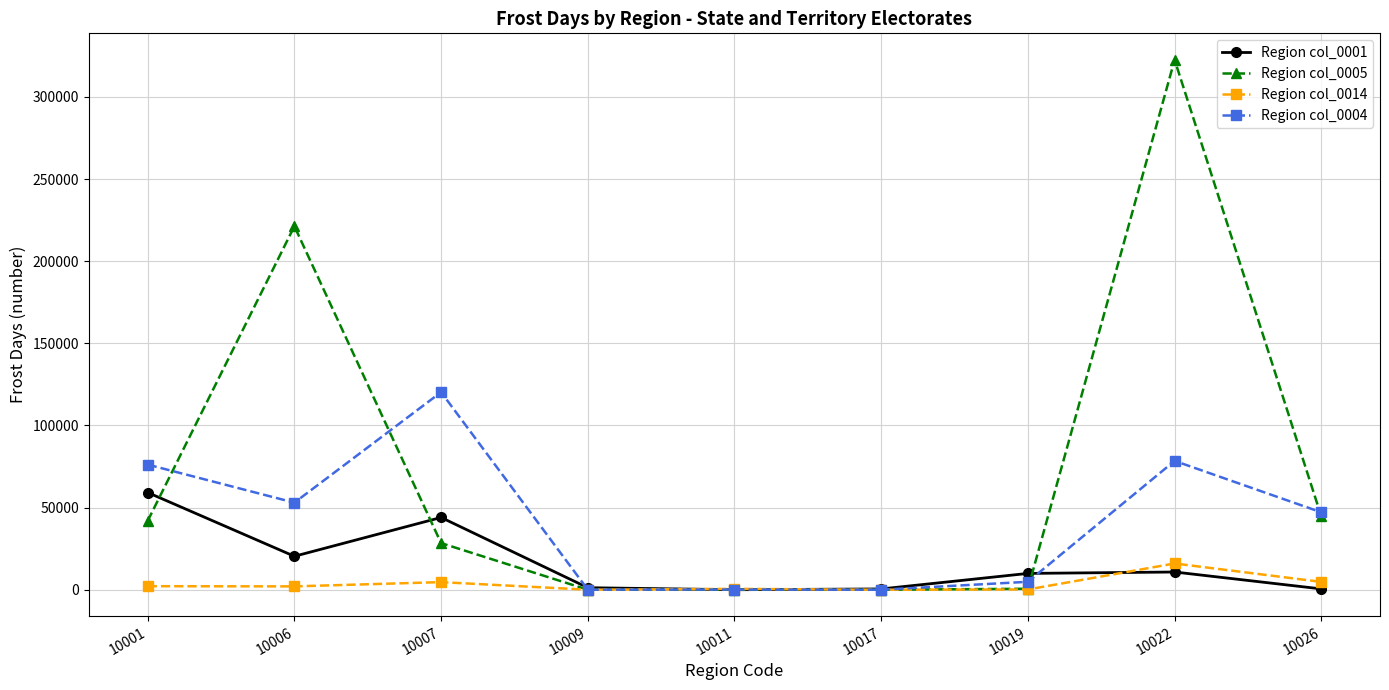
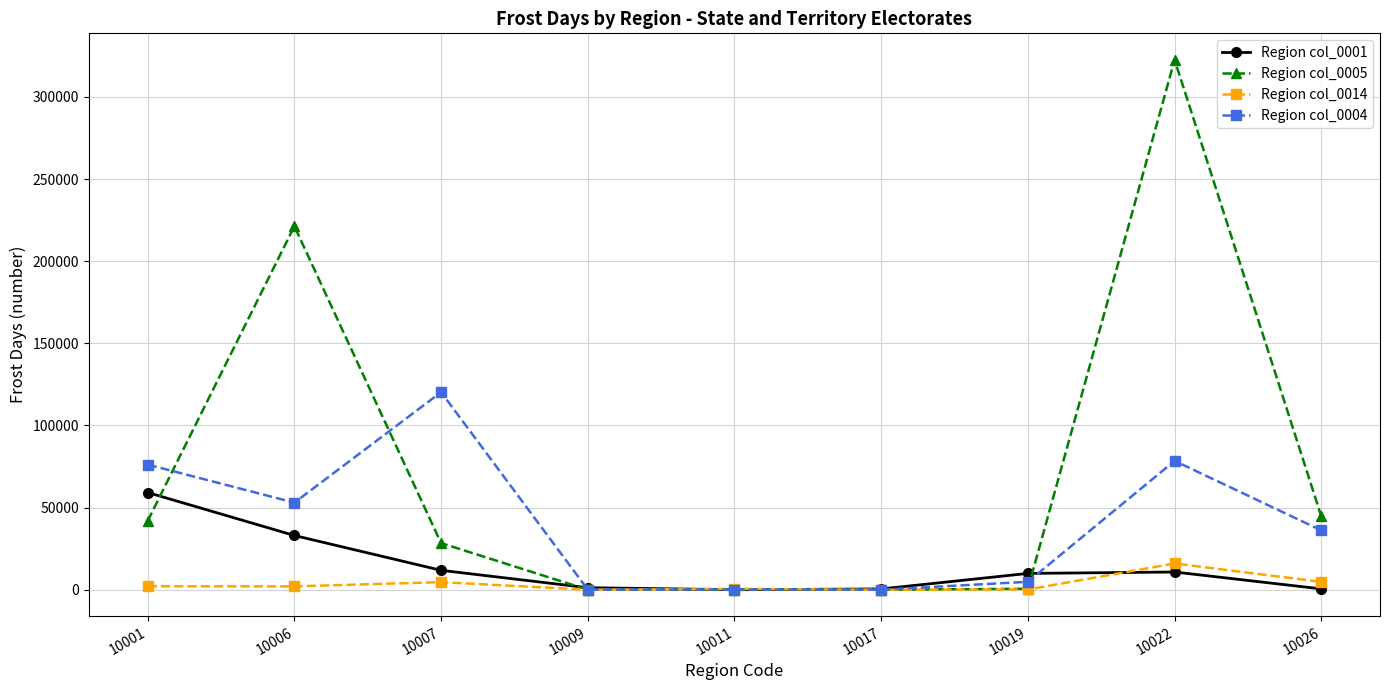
  {
    "Region col_0001": {
      "10001": 59000,
-     "10006": 20000,
-     "10007": 44000,
+     "10006": 33000,
+     "10007": 12000,
      "10019": 10000,
      "10022": 11000,
      "10026": 1000
    },
    "Region col_0005": {
      "10001": 42000,
      "10006": 221000,
      "10007": 28000,
      "10022": 323000,
      "10026": 45000
    },
    "Region col_0014": {
      "10001": 2000,
      "10006": 2000,
      "10007": 5000,
      "10022": 16000,
      "10026": 5000
    },
    "Region col_0004": {
      "10001": 76000,
      "10006": 53000,
      "10007": 120000,
      "10019": 5000,
      "10022": 78000,
-     "10026": 47000
+     "10026": 36000
    }
  }
